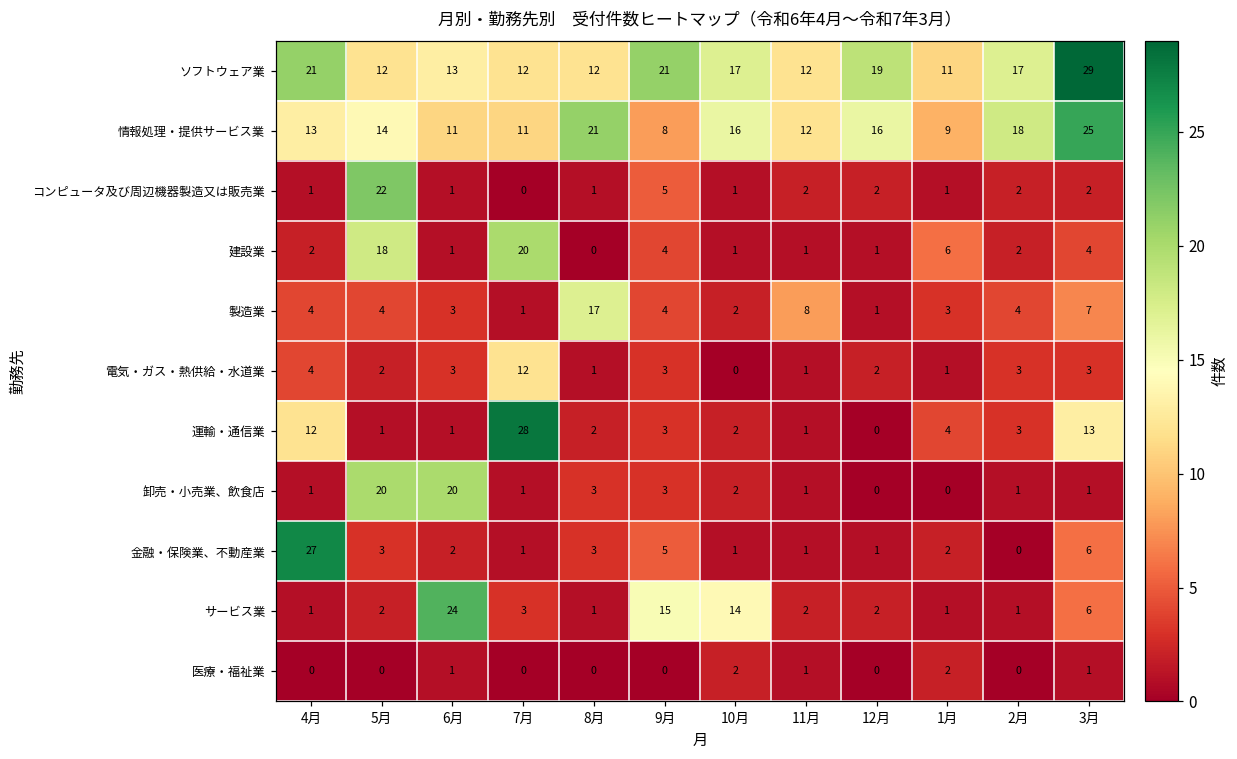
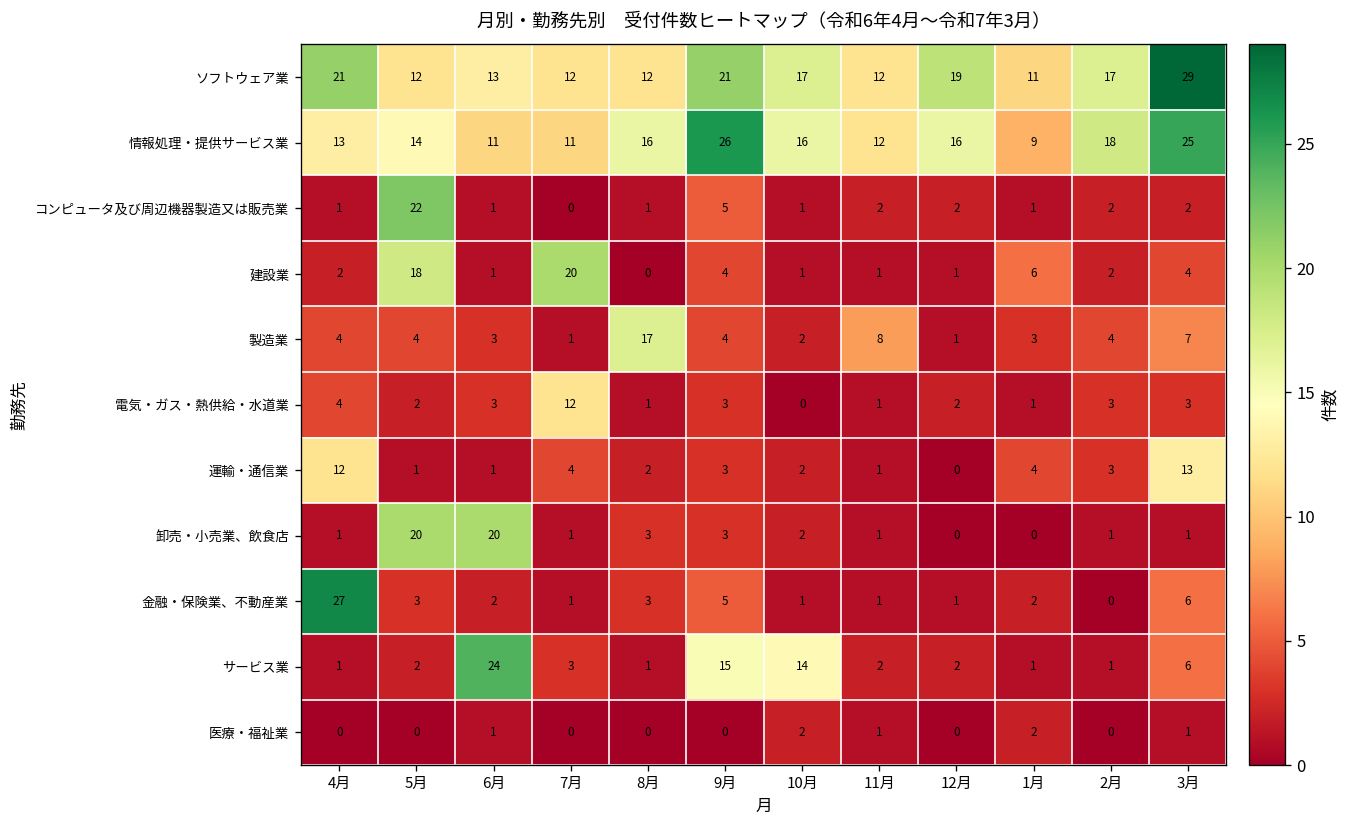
  {
    "ソフトウェア業": {
      "4月": 21,
      "5月": 12,
      "6月": 13,
      "7月": 12,
      "8月": 12,
      "9月": 21,
      "10月": 17,
      "11月": 12,
      "12月": 19,
      "1月": 11,
      "2月": 17,
      "3月": 29
    },
    "情報処理・提供サービス業": {
      "4月": 13,
      "5月": 14,
      "6月": 11,
      "7月": 11,
-     "8月": 21,
-     "9月": 8,
+     "8月": 16,
+     "9月": 26,
      "10月": 16,
      "11月": 12,
      "12月": 16,
      "1月": 9,
      "2月": 18,
      "3月": 25
    },
    "コンピュータ及び周辺機器製造又は販売業": {
      "4月": 1,
      "5月": 22,
      "6月": 1,
      "7月": 0,
      "8月": 1,
      "9月": 5,
      "10月": 1,
      "11月": 2,
      "12月": 2,
      "1月": 1,
      "2月": 2,
      "3月": 2
    },
    "建設業": {
      "4月": 2,
      "5月": 18,
      "6月": 1,
      "7月": 20,
      "8月": 0,
      "9月": 4,
      "10月": 1,
      "11月": 1,
      "12月": 1,
      "1月": 6,
      "2月": 2,
      "3月": 4
    },
    "製造業": {
      "4月": 4,
      "5月": 4,
      "6月": 3,
      "7月": 1,
      "8月": 17,
      "9月": 4,
      "10月": 2,
      "11月": 8,
      "12月": 1,
      "1月": 3,
      "2月": 4,
      "3月": 7
    },
    "電気・ガス・熱供給・水道業": {
      "4月": 4,
      "5月": 2,
      "6月": 3,
      "7月": 12,
      "8月": 1,
      "9月": 3,
      "10月": 0,
      "11月": 1,
      "12月": 2,
      "1月": 1,
      "2月": 3,
      "3月": 3
    },
    "運輸・通信業": {
      "4月": 12,
      "5月": 1,
      "6月": 1,
-     "7月": 28,
+     "7月": 4,
      "8月": 2,
      "9月": 3,
      "10月": 2,
      "11月": 1,
      "12月": 0,
      "1月": 4,
      "2月": 3,
      "3月": 13
    },
    "卸売・小売業、飲食店": {
      "4月": 1,
      "5月": 20,
      "6月": 20,
      "7月": 1,
      "8月": 3,
      "9月": 3,
      "10月": 2,
      "11月": 1,
      "12月": 0,
      "1月": 0,
      "2月": 1,
      "3月": 1
    },
    "金融・保険業、不動産業": {
      "4月": 27,
      "5月": 3,
      "6月": 2,
      "7月": 1,
      "8月": 3,
      "9月": 5,
      "10月": 1,
      "11月": 1,
      "12月": 1,
      "1月": 2,
      "2月": 0,
      "3月": 6
    },
    "サービス業": {
      "4月": 1,
      "5月": 2,
      "6月": 24,
      "7月": 3,
      "8月": 1,
      "9月": 15,
      "10月": 14,
      "11月": 2,
      "12月": 2,
      "1月": 1,
      "2月": 1,
      "3月": 6
    },
    "医療・福祉業": {
      "4月": 0,
      "5月": 0,
      "6月": 1,
      "7月": 0,
      "8月": 0,
      "9月": 0,
      "10月": 2,
      "11月": 1,
      "12月": 0,
      "1月": 2,
      "2月": 0,
      "3月": 1
    }
  }
